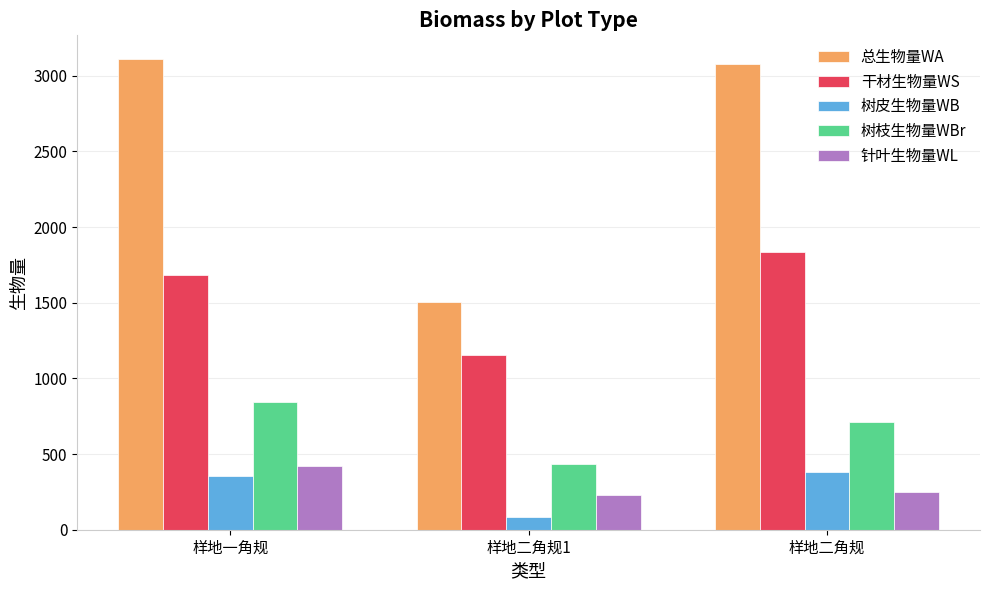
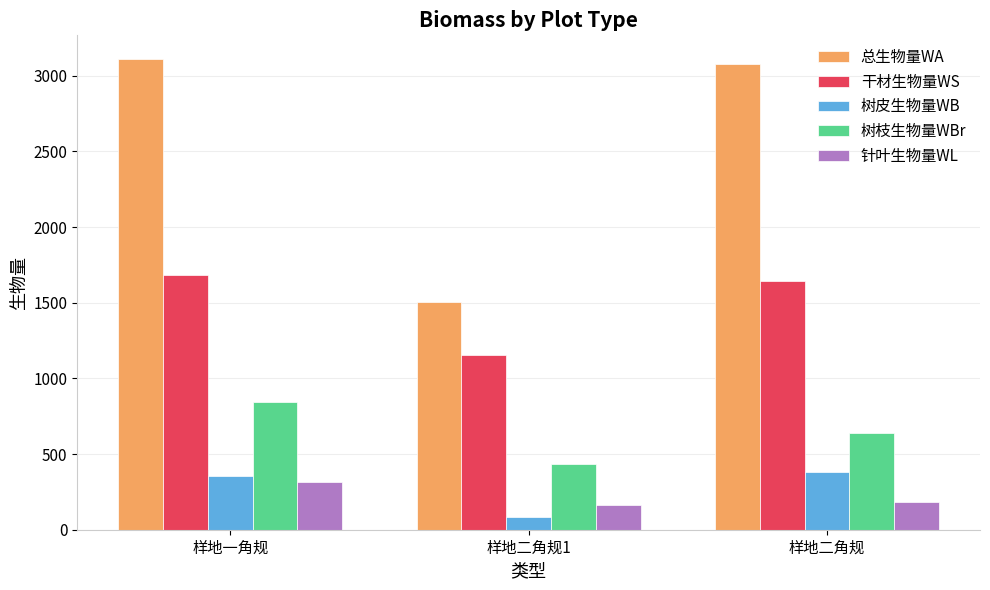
  {
    "总生物量WA": {
      "样地一角规": 3110,
      "样地二角规1": 1510,
      "样地二角规": 3080
    },
    "干材生物量WS": {
      "样地一角规": 1680,
      "样地二角规1": 1150,
-     "样地二角规": 1840
+     "样地二角规": 1640
    },
    "树皮生物量WB": {
      "样地一角规": 350,
      "样地二角规1": 80,
      "样地二角规": 380
    },
    "树枝生物量WBr": {
      "样地一角规": 840,
      "样地二角规1": 440,
-     "样地二角规": 710
+     "样地二角规": 640
    },
    "针叶生物量WL": {
-     "样地一角规": 420,
-     "样地二角规1": 230,
-     "样地二角规": 250
+     "样地一角规": 320,
+     "样地二角规1": 170,
+     "样地二角规": 180
    }
  }
